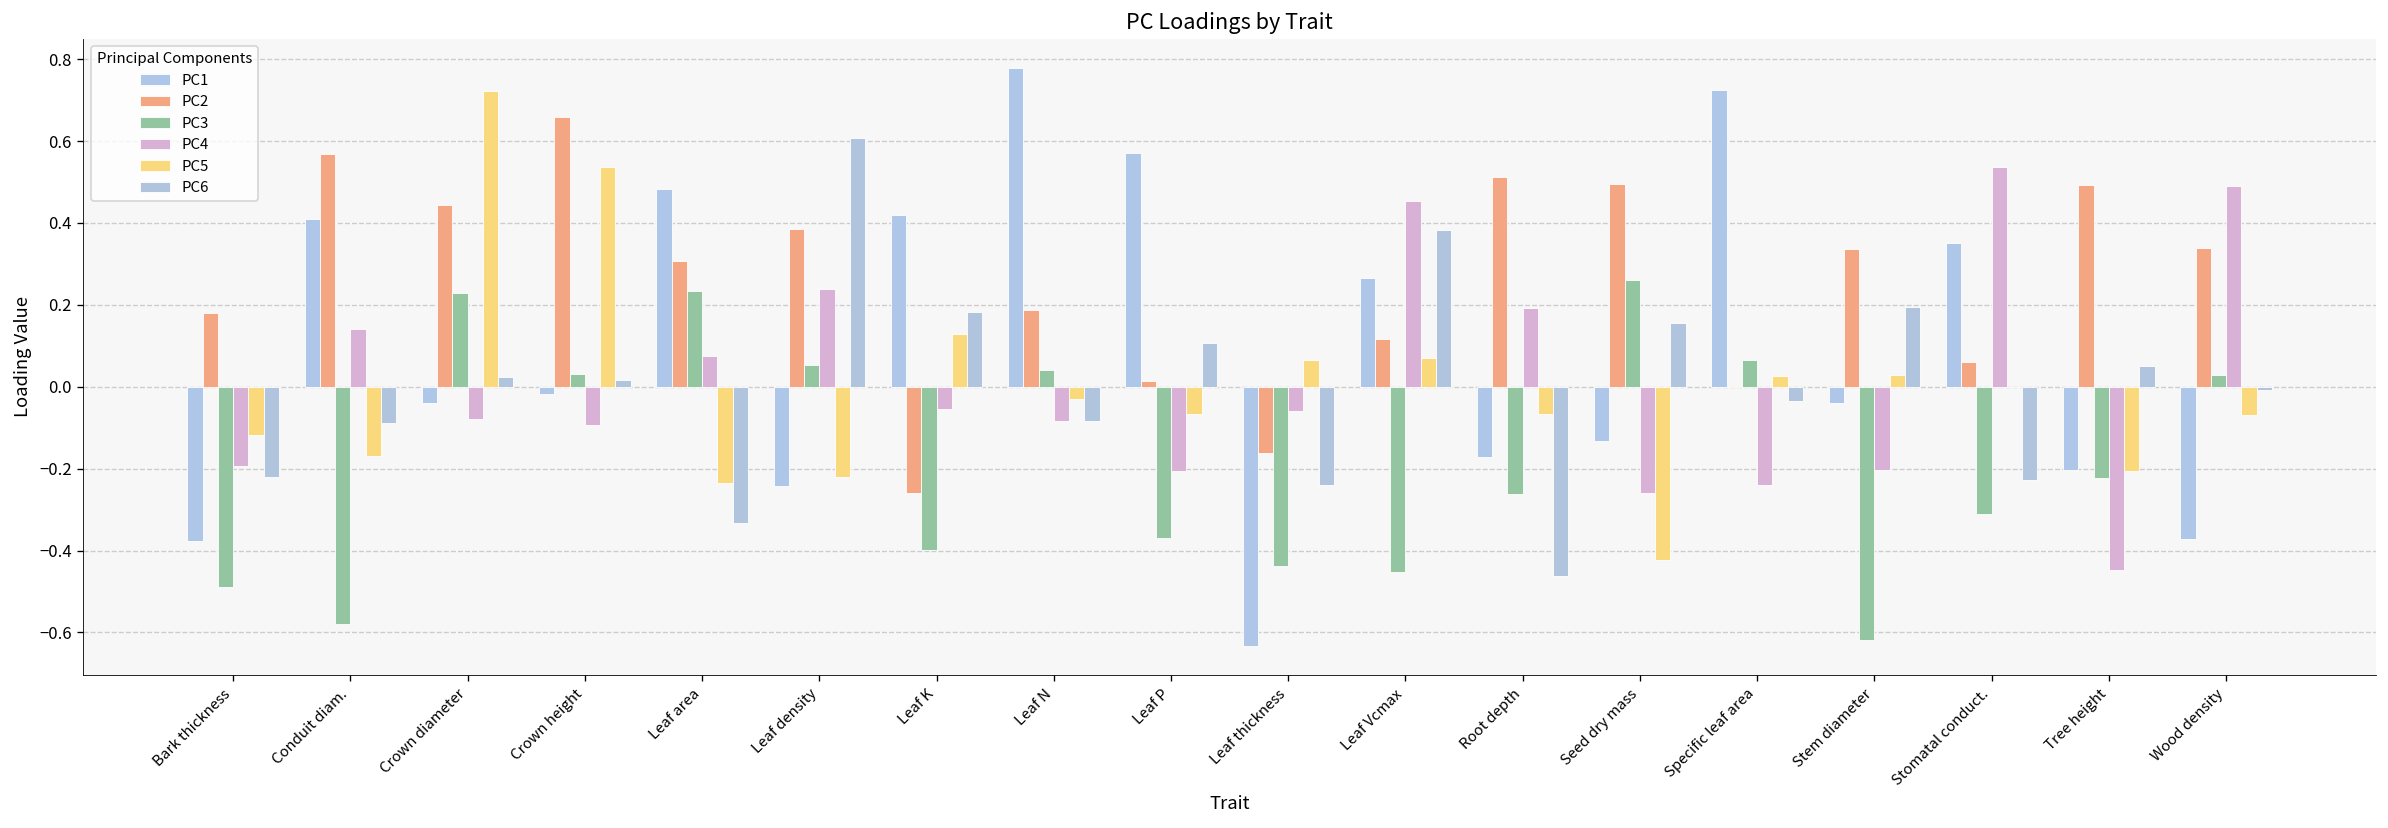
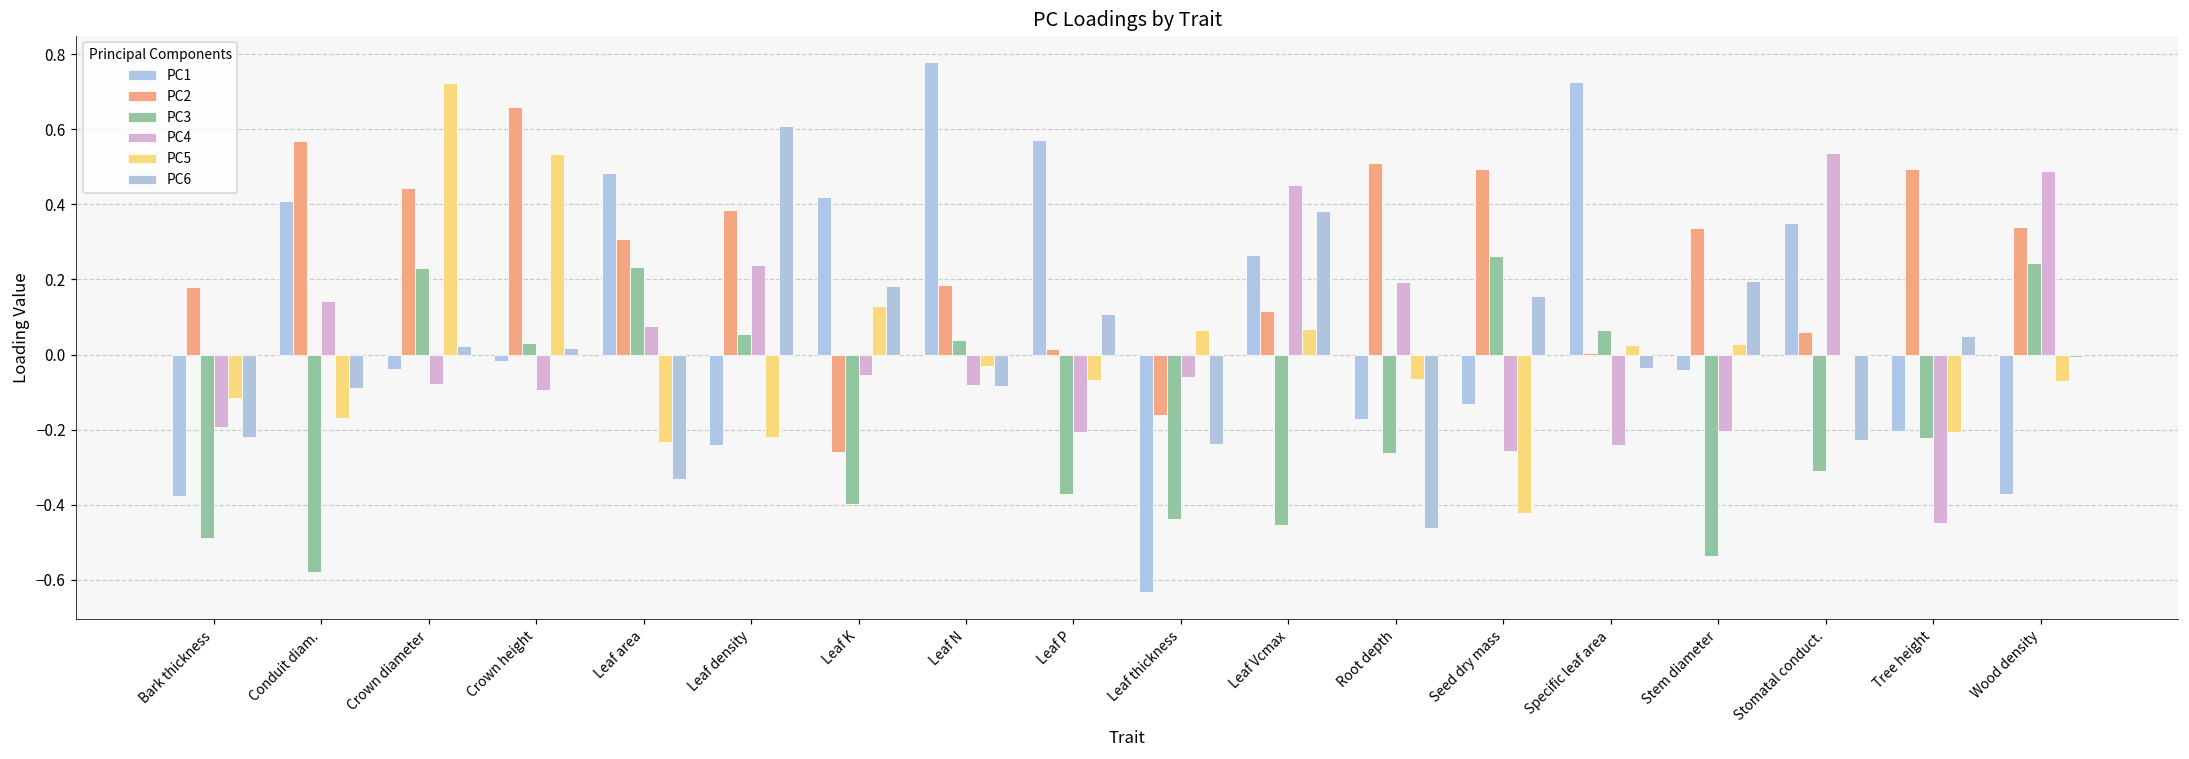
  {
    "PC3": {
      "Bark thickness": -0.49,
      "Conduit diam.": -0.58,
      "Crown diameter": 0.23,
      "Crown height": 0.03,
      "Leaf area": 0.23,
      "Leaf density": 0.05,
      "Leaf K": -0.40,
      "Leaf N": 0.04,
      "Leaf P": -0.37,
      "Leaf thickness": -0.44,
      "Leaf Vcmax": -0.45,
      "Root depth": -0.26,
      "Seed dry mass": 0.26,
      "Specific leaf area": 0.06,
-     "Stem diameter": -0.62,
+     "Stem diameter": -0.54,
      "Stomatal conduct.": -0.31,
      "Tree height": -0.22,
-     "Wood density": 0.03
+     "Wood density": 0.24
    }
  }
